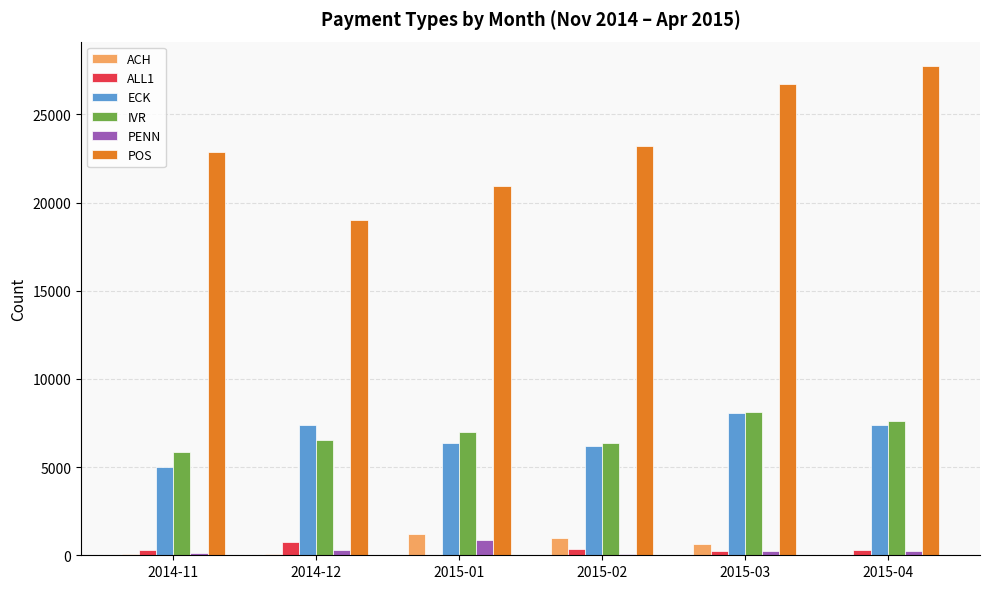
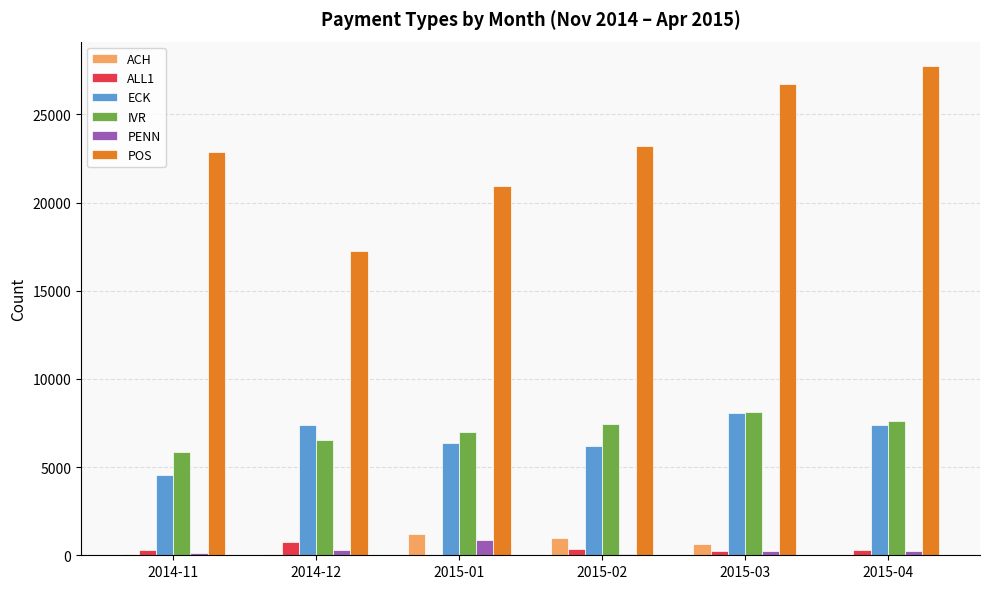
  {
    "ACH": {
      "2015-01": 1200,
      "2015-02": 1000,
      "2015-03": 700
    },
    "ALL1": {
      "2014-11": 300,
      "2014-12": 800,
      "2015-01": 0,
      "2015-02": 400,
      "2015-03": 200,
      "2015-04": 300
    },
    "ECK": {
-     "2014-11": 5000,
+     "2014-11": 4500,
      "2014-12": 7400,
      "2015-01": 6400,
      "2015-02": 6200,
      "2015-03": 8100,
      "2015-04": 7400
    },
    "IVR": {
      "2014-11": 5800,
      "2014-12": 6500,
      "2015-01": 7000,
-     "2015-02": 6400,
+     "2015-02": 7400,
      "2015-03": 8100,
      "2015-04": 7600
    },
    "PENN": {
      "2014-11": 100,
      "2014-12": 300,
      "2015-01": 900,
      "2015-03": 200,
      "2015-04": 200
    },
    "POS": {
      "2014-11": 22900,
-     "2014-12": 19000,
+     "2014-12": 17300,
      "2015-01": 21000,
      "2015-02": 23200,
      "2015-03": 26700,
      "2015-04": 27700
    }
  }
